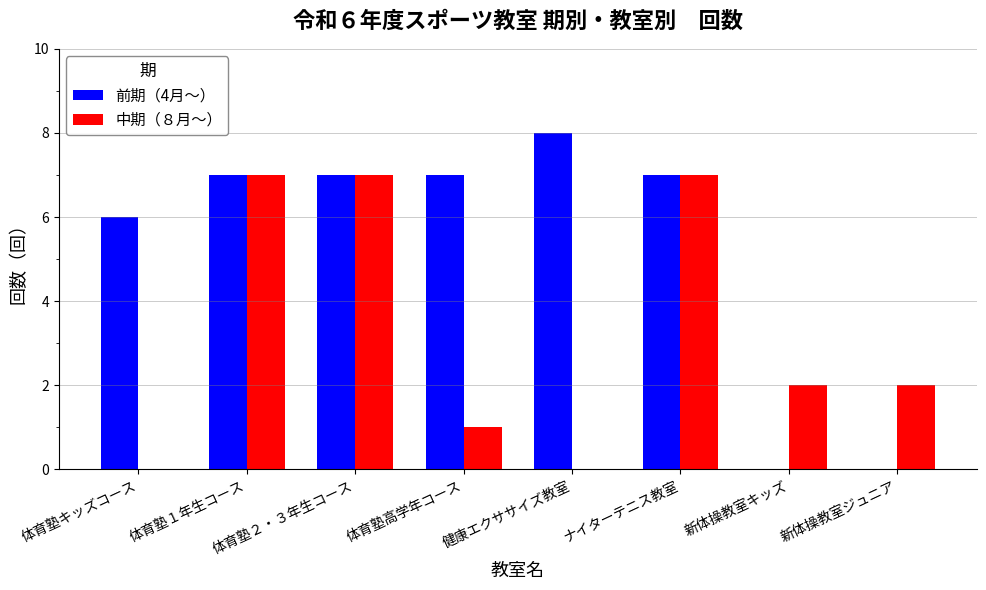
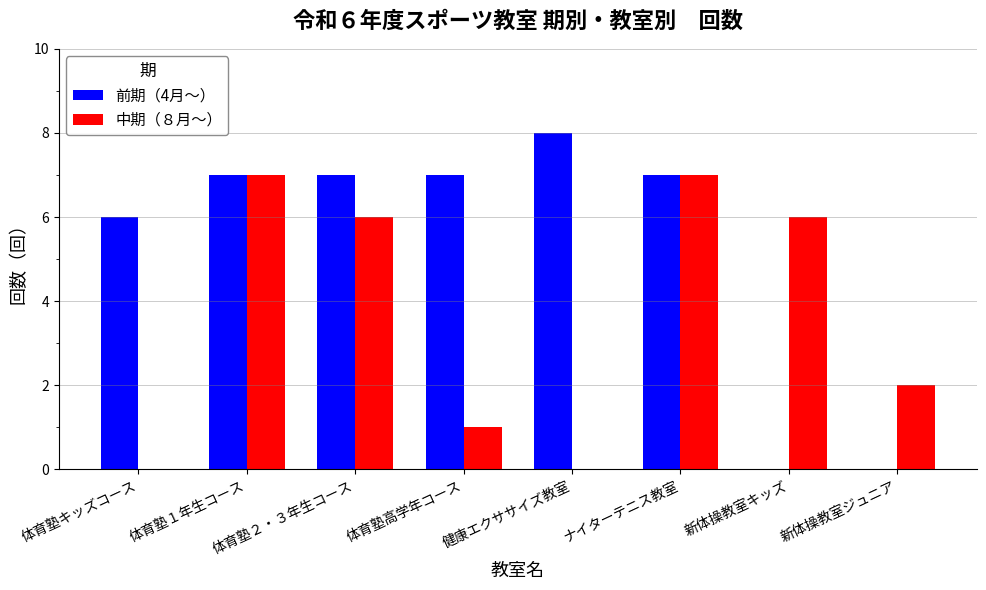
  {
    "前期（4月～）": {
      "体育塾キッズコース": 6,
      "体育塾１年生コース": 7,
      "体育塾２・３年生コース": 7,
      "体育塾高学年コース": 7,
      "健康エクササイズ教室": 8,
      "ナイターテニス教室": 7,
      "新体操教室キッズ": 0,
      "新体操教室ジュニア": 0
    },
    "中期（８月～）": {
      "体育塾キッズコース": 0,
      "体育塾１年生コース": 7,
-     "体育塾２・３年生コース": 7,
+     "体育塾２・３年生コース": 6,
      "体育塾高学年コース": 1,
      "健康エクササイズ教室": 0,
      "ナイターテニス教室": 7,
-     "新体操教室キッズ": 2,
+     "新体操教室キッズ": 6,
      "新体操教室ジュニア": 2
    }
  }
